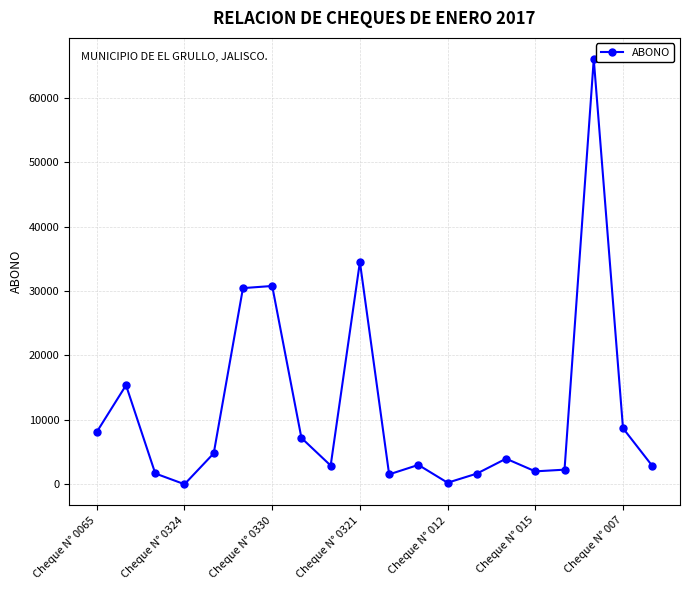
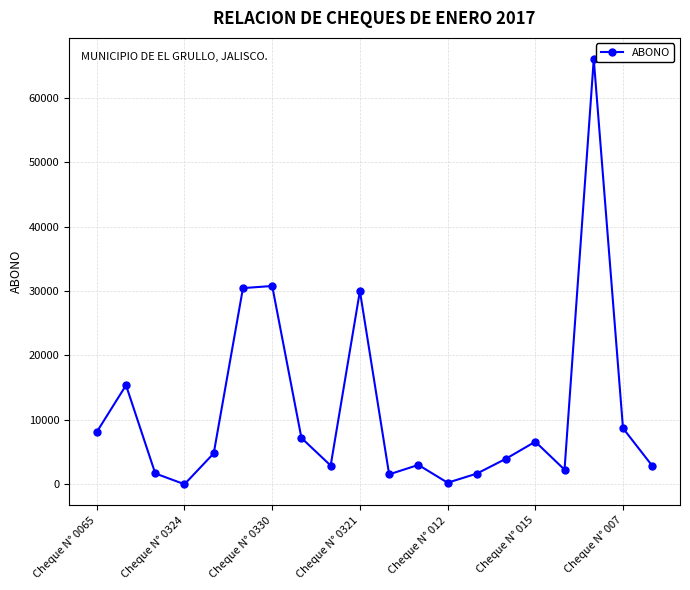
  {
    "Cheque N° 0065": 8000,
    "Cheque N° 0324": 0,
    "Cheque N° 0330": 31000,
-   "Cheque N° 0321": 35000,
+   "Cheque N° 0321": 30000,
    "Cheque N° 012": 0,
-   "Cheque N° 015": 2000,
+   "Cheque N° 015": 7000,
    "Cheque N° 007": 9000
  }
